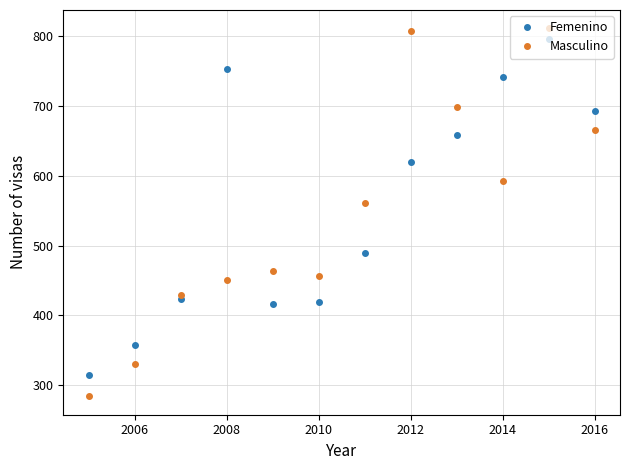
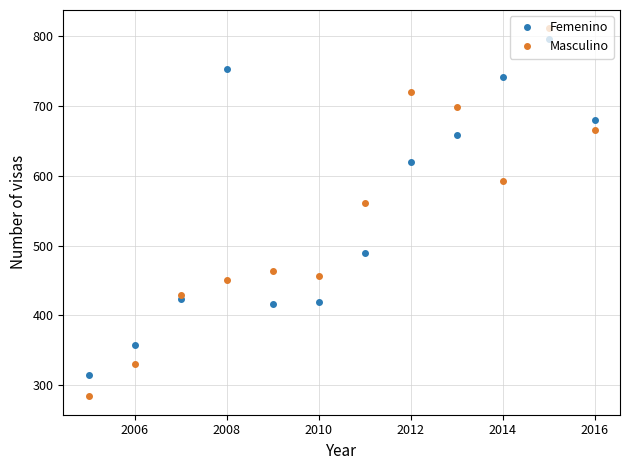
  {
    "Femenino": {
      "2006": 360,
      "2008": 750,
      "2010": 420,
      "2012": 620,
      "2014": 740,
-     "2016": 690
+     "2016": 680
    },
    "Masculino": {
      "2006": 330,
      "2008": 450,
      "2010": 460,
-     "2012": 810,
+     "2012": 720,
      "2014": 590,
      "2016": 670
    }
  }
